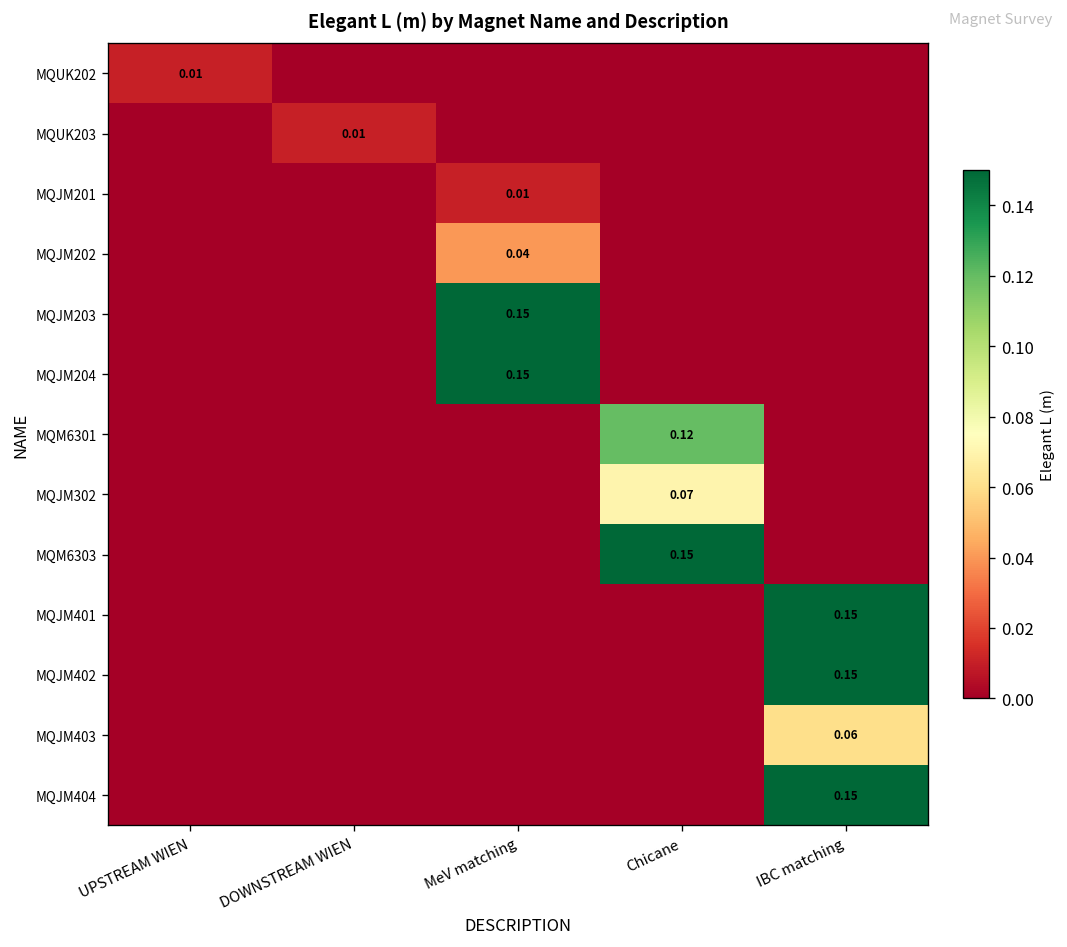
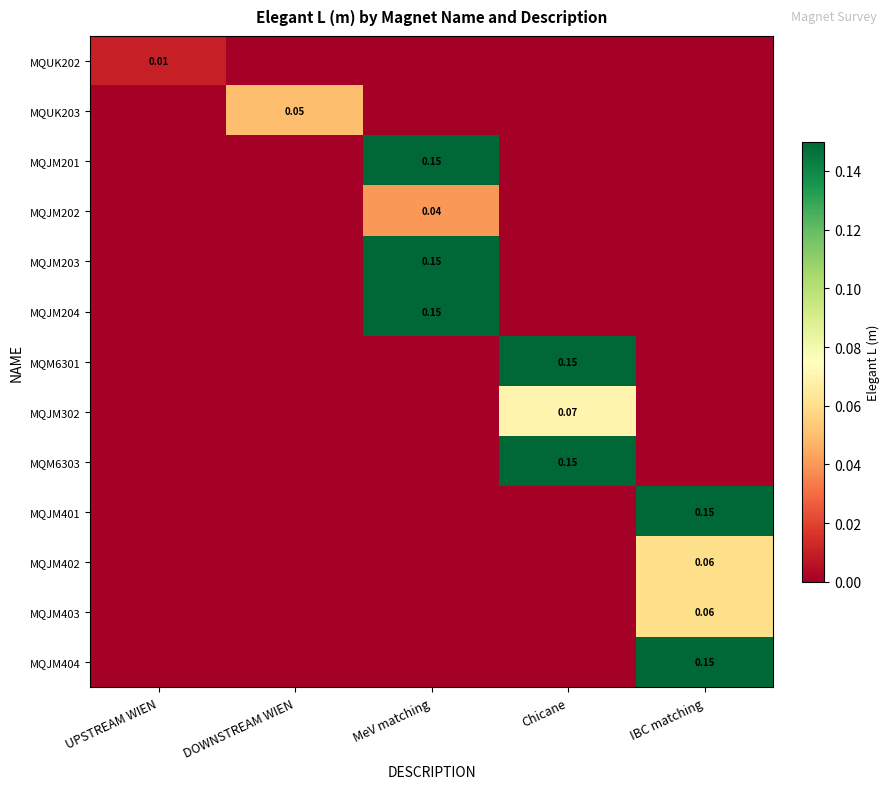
  {
    "MQUK202": {
      "UPSTREAM WIEN": 0.01
    },
    "MQUK203": {
-     "DOWNSTREAM WIEN": 0.01
+     "DOWNSTREAM WIEN": 0.05
    },
    "MQJM201": {
-     "MeV matching": 0.01
+     "MeV matching": 0.15
    },
    "MQJM202": {
      "MeV matching": 0.04
    },
    "MQJM203": {
      "MeV matching": 0.15
    },
    "MQJM204": {
      "MeV matching": 0.15
    },
    "MQM6301": {
-     "Chicane": 0.12
+     "Chicane": 0.15
    },
    "MQJM302": {
      "Chicane": 0.07
    },
    "MQM6303": {
      "Chicane": 0.15
    },
    "MQJM401": {
      "IBC matching": 0.15
    },
    "MQJM402": {
-     "IBC matching": 0.15
+     "IBC matching": 0.06
    },
    "MQJM403": {
      "IBC matching": 0.06
    },
    "MQJM404": {
      "IBC matching": 0.15
    }
  }
